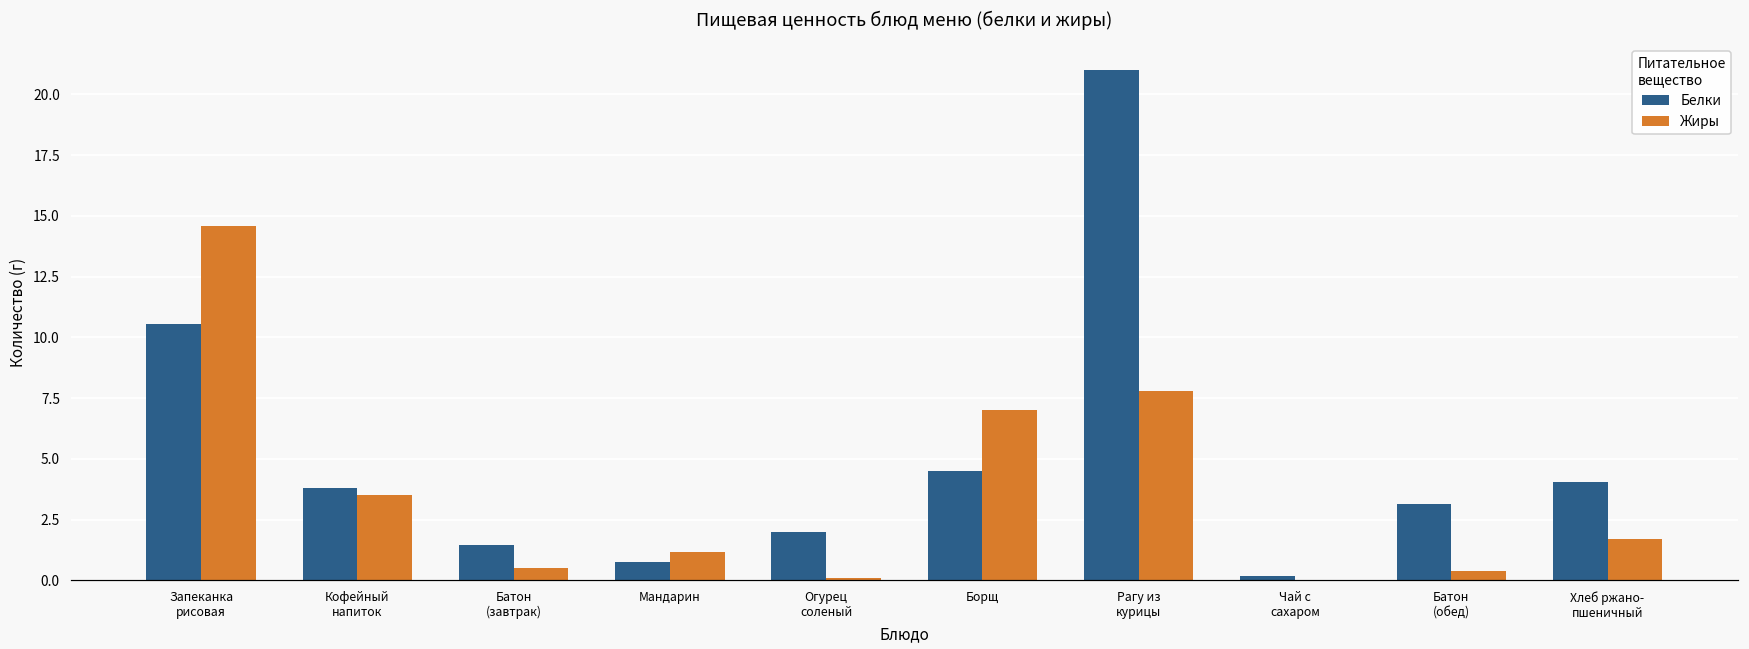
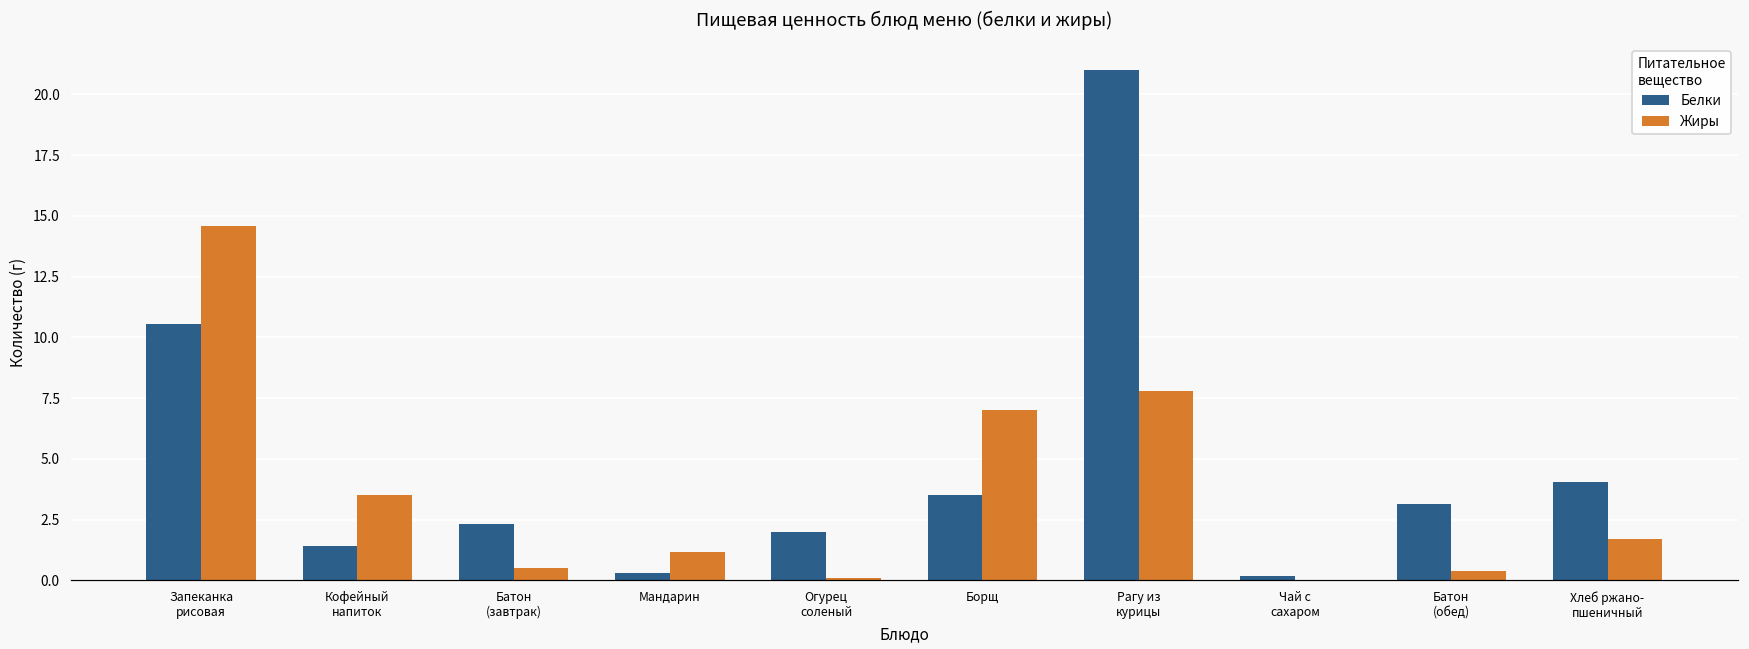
  {
    "Белки": {
      "Запеканка рисовая": 10.5,
-     "Кофейный напиток": 3.8,
-     "Батон (завтрак)": 1.4,
-     "Мандарин": 0.7,
+     "Кофейный напиток": 1.4,
+     "Батон (завтрак)": 2.3,
+     "Мандарин": 0.3,
      "Огурец соленый": 2.0,
-     "Борщ": 4.5,
+     "Борщ": 3.5,
      "Рагу из курицы": 21.0,
      "Чай с сахаром": 0.2,
      "Батон (обед)": 3.2,
      "Хлеб ржано- пшеничный": 4.1
    },
    "Жиры": {
      "Запеканка рисовая": 14.6,
      "Кофейный напиток": 3.5,
      "Батон (завтрак)": 0.5,
      "Мандарин": 1.2,
      "Борщ": 7.0,
      "Рагу из курицы": 7.8,
      "Чай с сахаром": 0.0,
      "Батон (обед)": 0.4,
      "Хлеб ржано- пшеничный": 1.7
    }
  }
